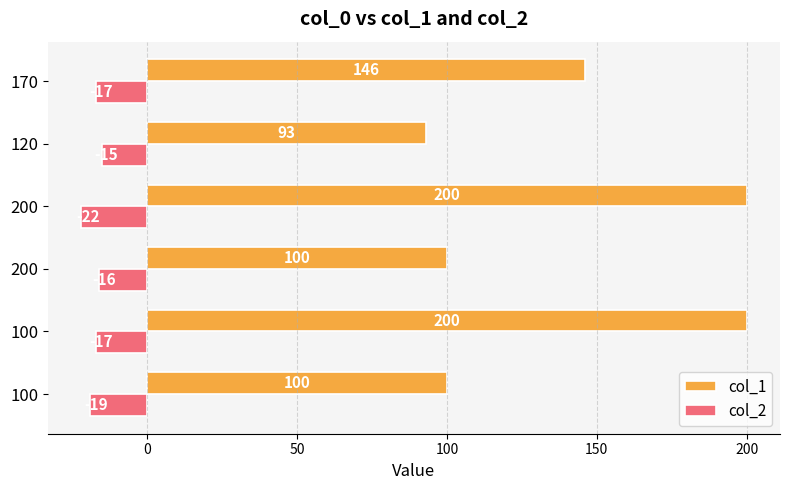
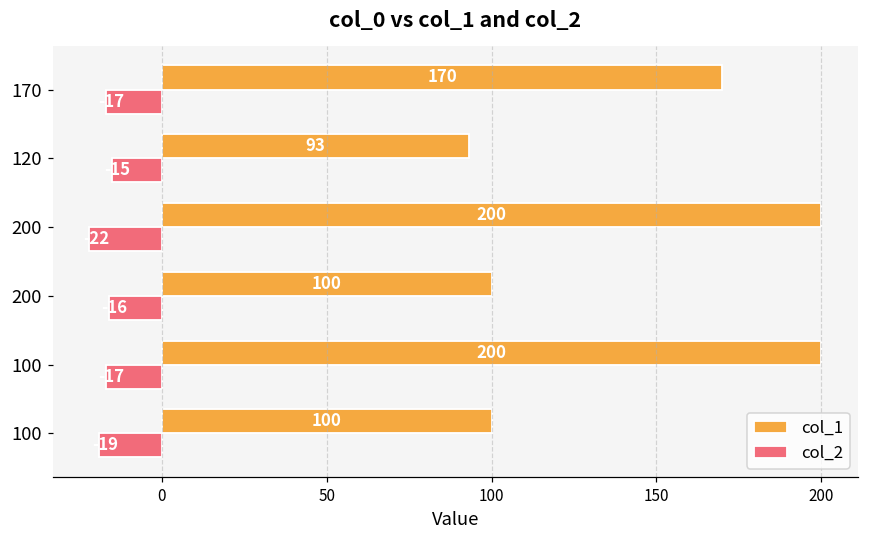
  {
    "col_1": {
-     "170": 146,
+     "170": 170,
      "120": 93
    },
    "col_2": {
      "170": -17,
      "120": -15
    }
  }
